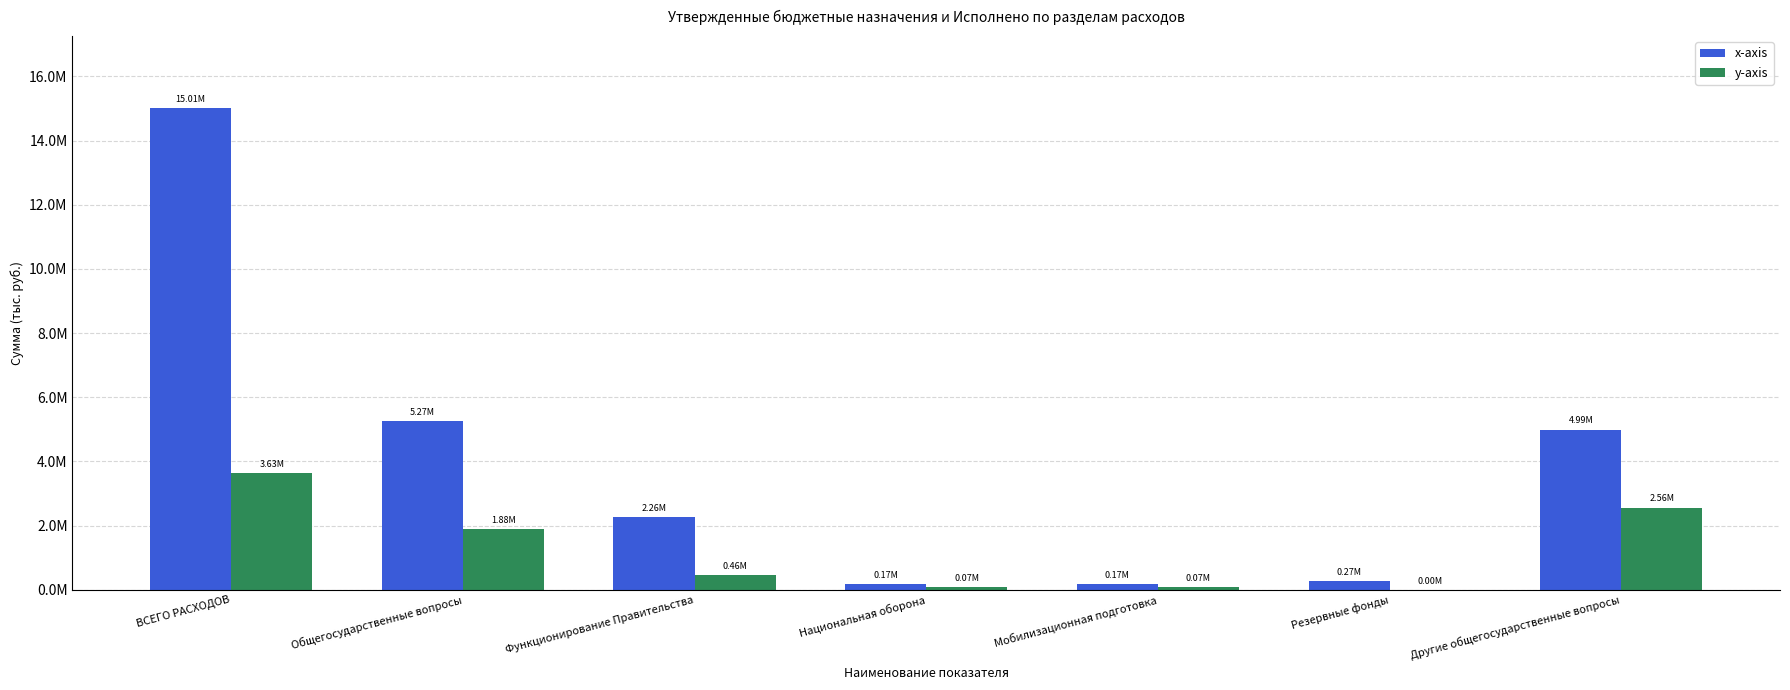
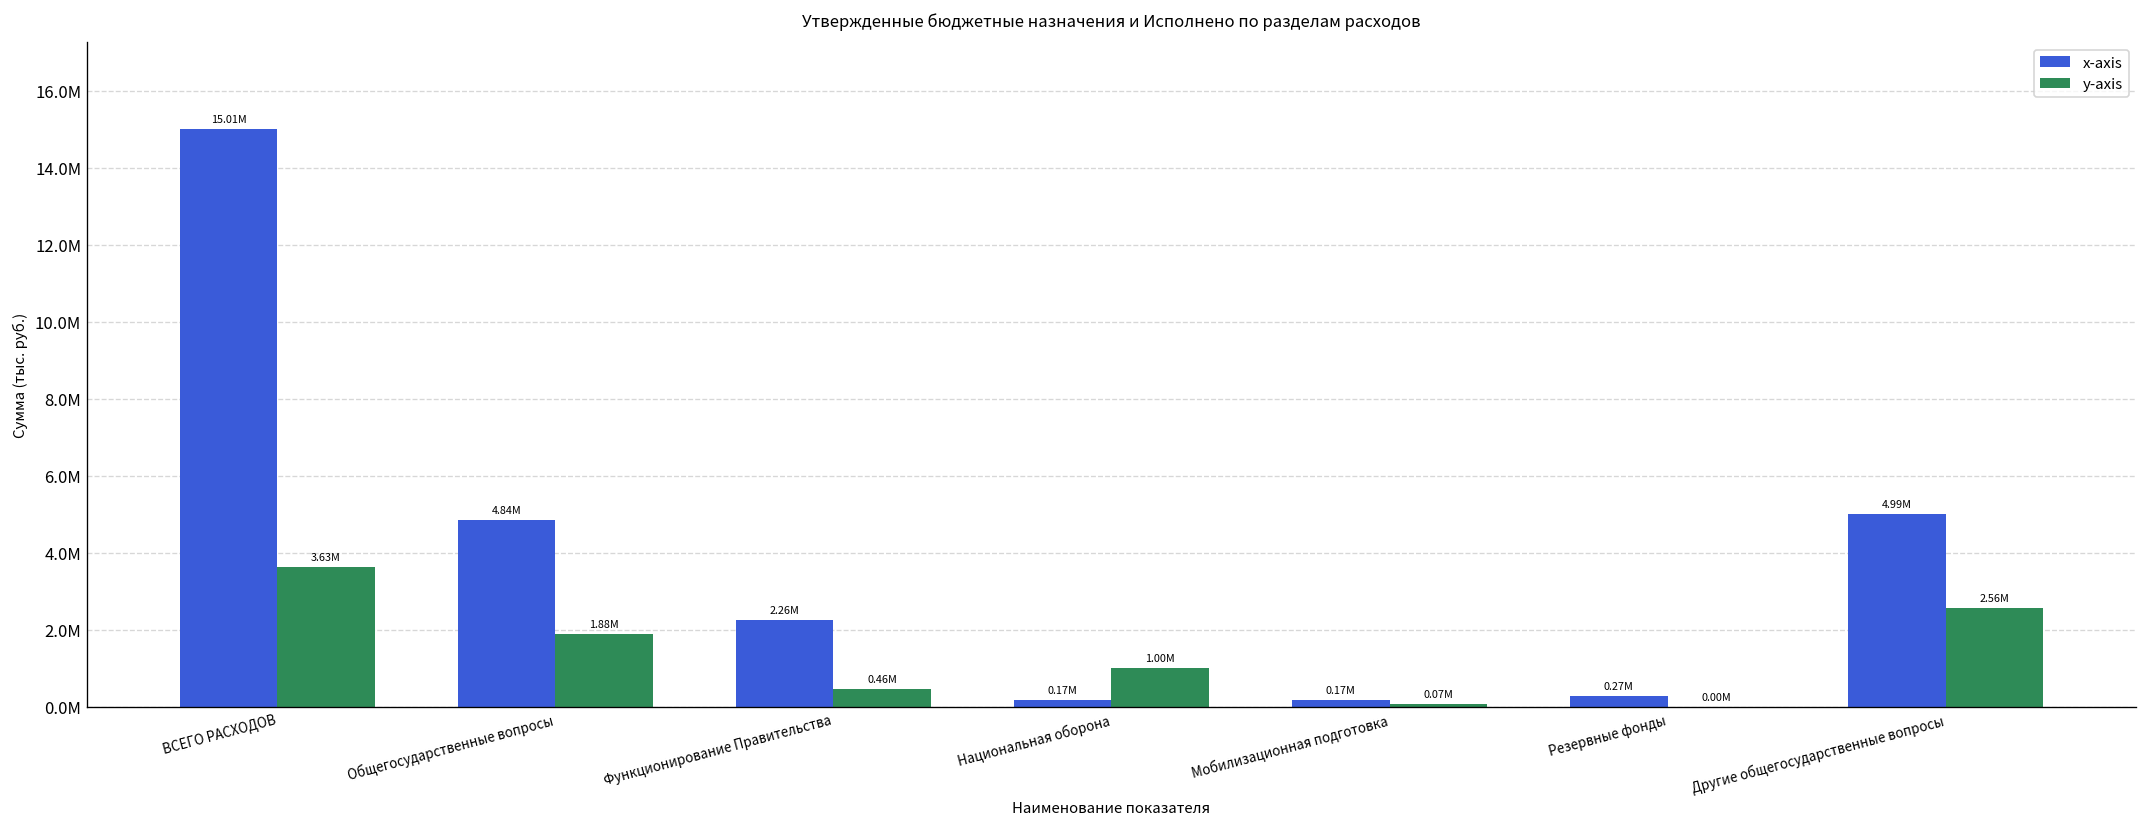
  {
    "x-axis": {
      "ВСЕГО РАСХОДОВ": "15.01M",
-     "Общегосударственные вопросы": "5.27M",
+     "Общегосударственные вопросы": "4.84M",
      "Функционирование Правительства": "2.26M",
      "Национальная оборона": "0.17M",
      "Мобилизационная подготовка": "0.17M",
      "Резервные фонды": "0.27M",
      "Другие общегосударственные вопросы": "4.99M"
    },
    "y-axis": {
      "ВСЕГО РАСХОДОВ": "3.63M",
      "Общегосударственные вопросы": "1.88M",
      "Функционирование Правительства": "0.46M",
-     "Национальная оборона": "0.07M",
+     "Национальная оборона": "1.00M",
      "Мобилизационная подготовка": "0.07M",
      "Резервные фонды": "0.00M",
      "Другие общегосударственные вопросы": "2.56M"
    }
  }
